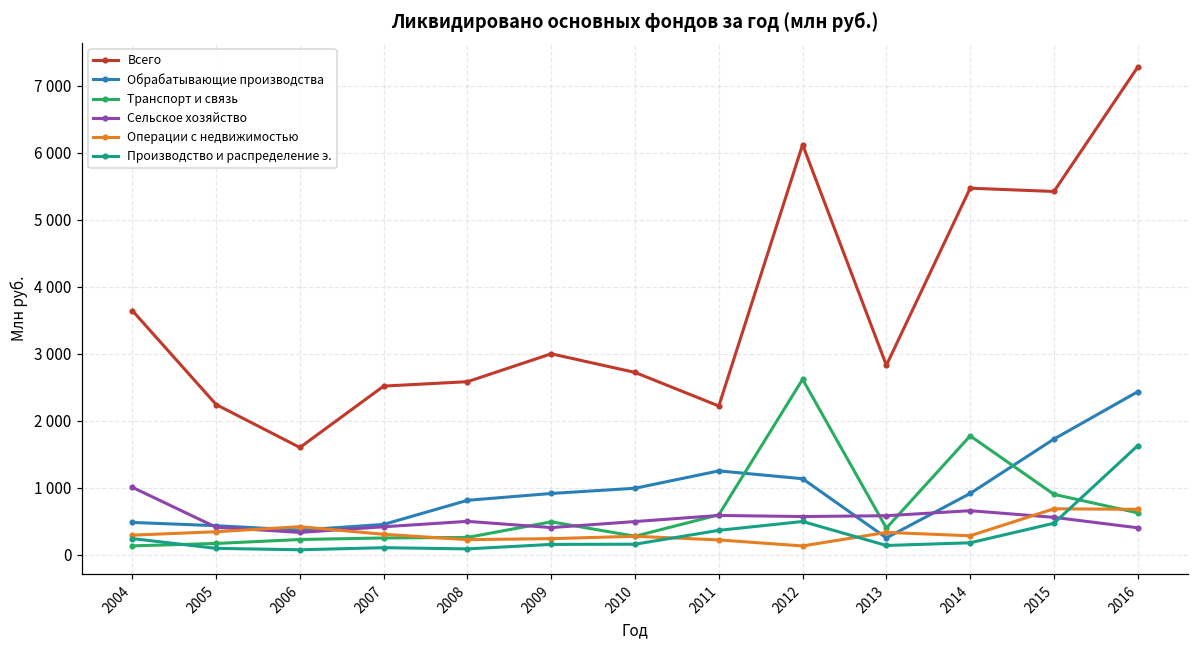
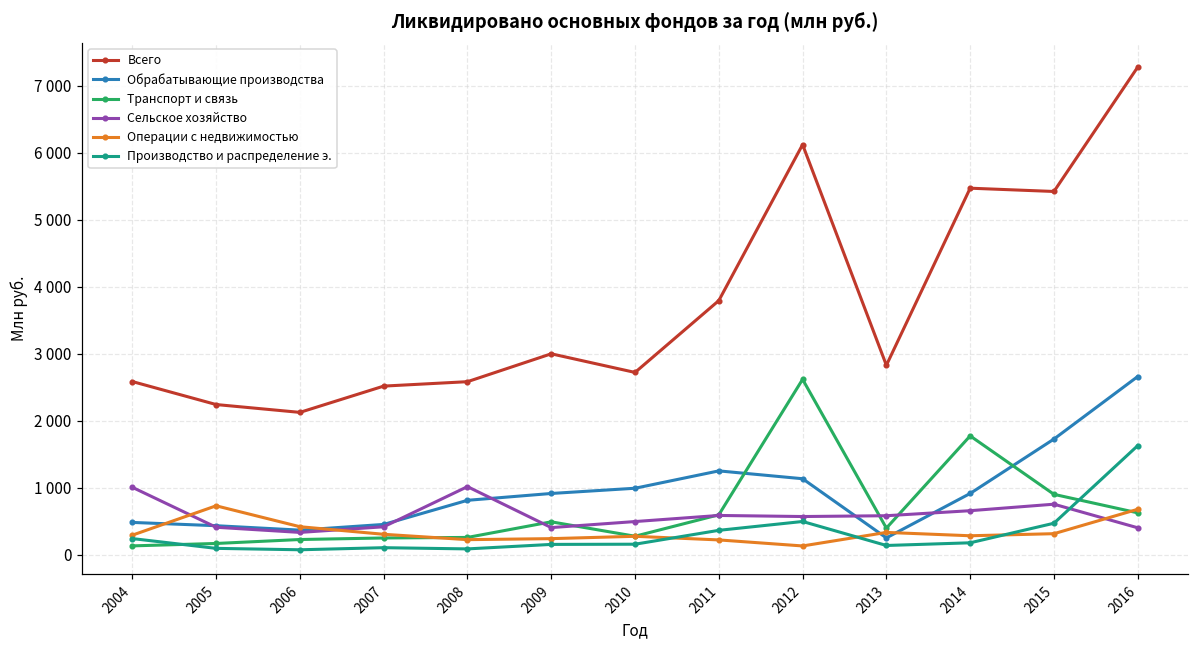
  {
    "Всего": {
-     "2004": 3600,
+     "2004": 2600,
      "2005": 2200,
-     "2006": 1600,
+     "2006": 2100,
      "2007": 2500,
      "2008": 2600,
      "2009": 3000,
      "2010": 2700,
-     "2011": 2200,
+     "2011": 3800,
      "2012": 6100,
      "2013": 2800,
      "2014": 5500,
      "2015": 5400,
      "2016": 7300
    },
    "Обрабатывающие производства": {
      "2004": 500,
      "2008": 800,
      "2009": 900,
      "2010": 1000,
      "2011": 1300,
      "2012": 1100,
      "2013": 300,
      "2014": 900,
      "2015": 1700,
-     "2016": 2400
+     "2016": 2700
    },
    "Сельское хозяйство": {
      "2004": 1000,
-     "2008": 500,
+     "2008": 1000,
      "2009": 400,
      "2010": 500,
      "2012": 600,
      "2013": 600,
      "2014": 700,
-     "2015": 600,
+     "2015": 800,
      "2016": 400
    },
    "Операции с недвижимостью": {
      "2004": 300,
-     "2005": 300,
+     "2005": 700,
      "2006": 400,
      "2007": 300,
      "2009": 200,
      "2011": 200,
      "2012": 100,
      "2013": 300,
      "2014": 300,
-     "2015": 700,
+     "2015": 300,
      "2016": 700
    }
  }
